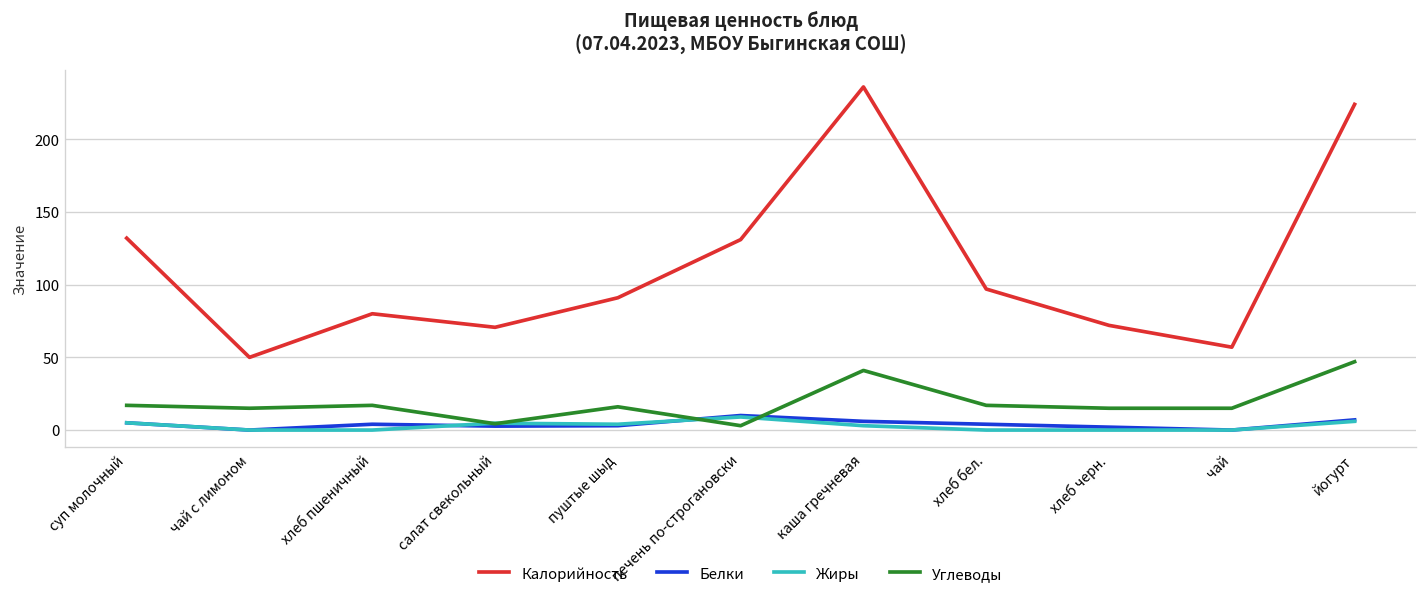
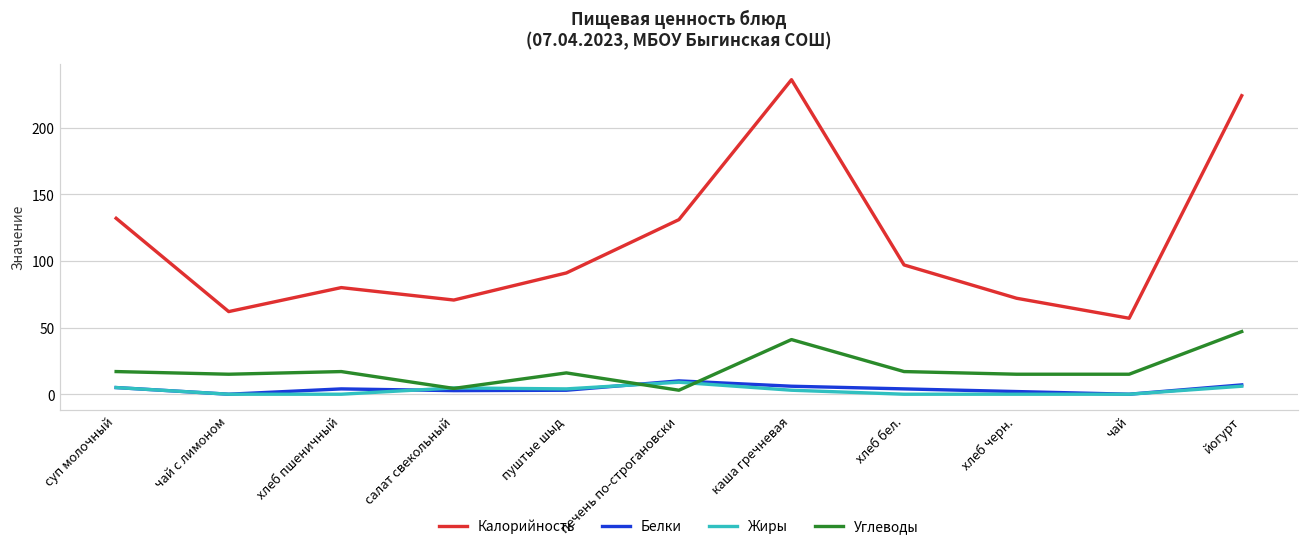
  {
    "Калорийность": {
      "суп молочный": 132,
-     "чай с лимоном": 50,
+     "чай с лимоном": 62,
      "хлеб пшеничный": 80,
      "салат свекольный": 71,
      "пуштые шыд": 91,
      "печень по-строгановски": 131,
      "каша гречневая": 236,
      "хлеб бел.": 97,
      "хлеб черн.": 72,
      "чай": 57,
      "йогурт": 224
    },
    "Белки": {
      "хлеб пшеничный": 4,
      "каша гречневая": 6,
      "хлеб бел.": 4
    },
    "Жиры": {
      "хлеб пшеничный": 0,
      "каша гречневая": 3,
      "хлеб бел.": 0
    },
    "Углеводы": {
      "суп молочный": 17,
      "чай с лимоном": 15,
      "хлеб пшеничный": 17,
      "пуштые шыд": 16,
      "печень по-строгановски": 3,
      "каша гречневая": 41,
      "хлеб бел.": 17,
      "хлеб черн.": 15,
      "чай": 15,
      "йогурт": 47
    }
  }
